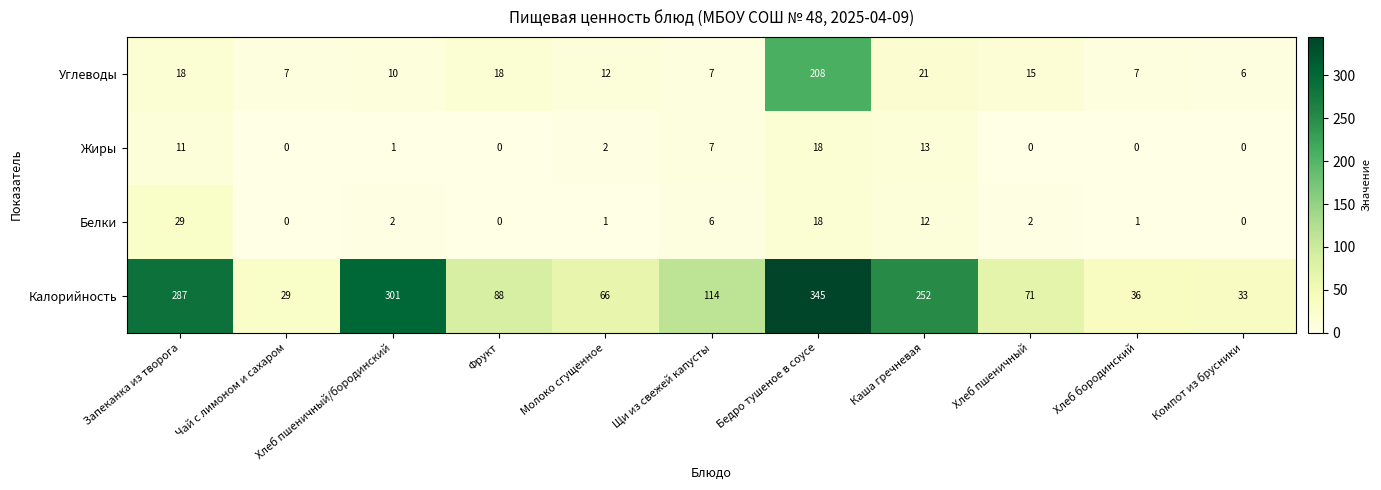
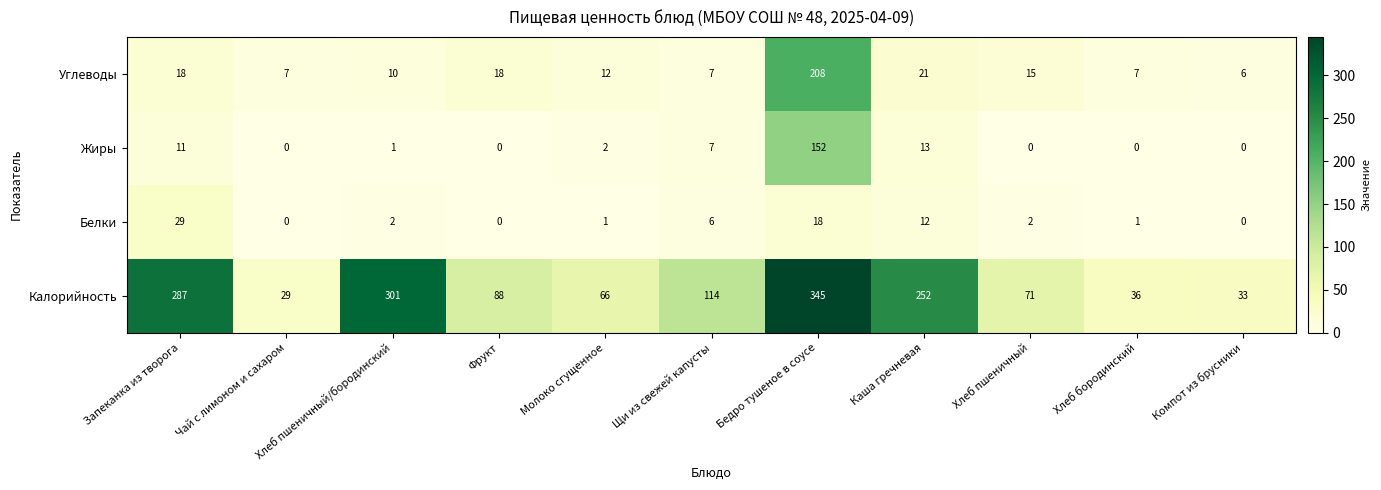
  {
    "Углеводы": {
      "Запеканка из творога": 18,
      "Чай с лимоном и сахаром": 7,
      "Хлеб пшеничный/бородинский": 10,
      "Фрукт": 18,
      "Молоко сгущенное": 12,
      "Щи из свежей капусты": 7,
      "Бедро тушеное в соусе": 208,
      "Каша гречневая": 21,
      "Хлеб пшеничный": 15,
      "Хлеб бородинский": 7,
      "Компот из брусники": 6
    },
    "Жиры": {
      "Запеканка из творога": 11,
      "Чай с лимоном и сахаром": 0,
      "Хлеб пшеничный/бородинский": 1,
      "Фрукт": 0,
      "Молоко сгущенное": 2,
      "Щи из свежей капусты": 7,
-     "Бедро тушеное в соусе": 18,
+     "Бедро тушеное в соусе": 152,
      "Каша гречневая": 13,
      "Хлеб пшеничный": 0,
      "Хлеб бородинский": 0,
      "Компот из брусники": 0
    },
    "Белки": {
      "Запеканка из творога": 29,
      "Чай с лимоном и сахаром": 0,
      "Хлеб пшеничный/бородинский": 2,
      "Фрукт": 0,
      "Молоко сгущенное": 1,
      "Щи из свежей капусты": 6,
      "Бедро тушеное в соусе": 18,
      "Каша гречневая": 12,
      "Хлеб пшеничный": 2,
      "Хлеб бородинский": 1,
      "Компот из брусники": 0
    },
    "Калорийность": {
      "Запеканка из творога": 287,
      "Чай с лимоном и сахаром": 29,
      "Хлеб пшеничный/бородинский": 301,
      "Фрукт": 88,
      "Молоко сгущенное": 66,
      "Щи из свежей капусты": 114,
      "Бедро тушеное в соусе": 345,
      "Каша гречневая": 252,
      "Хлеб пшеничный": 71,
      "Хлеб бородинский": 36,
      "Компот из брусники": 33
    }
  }
